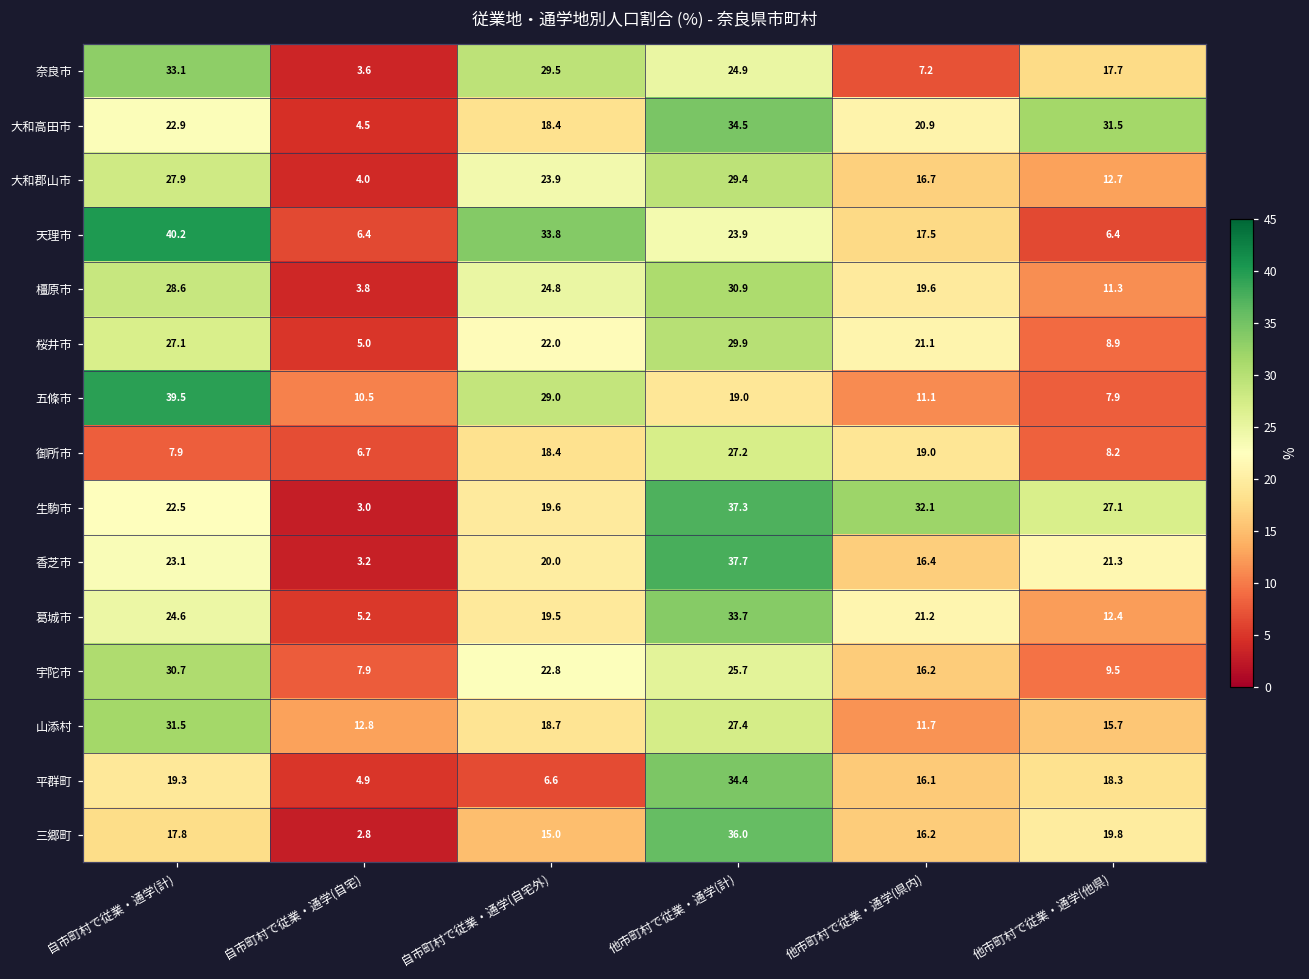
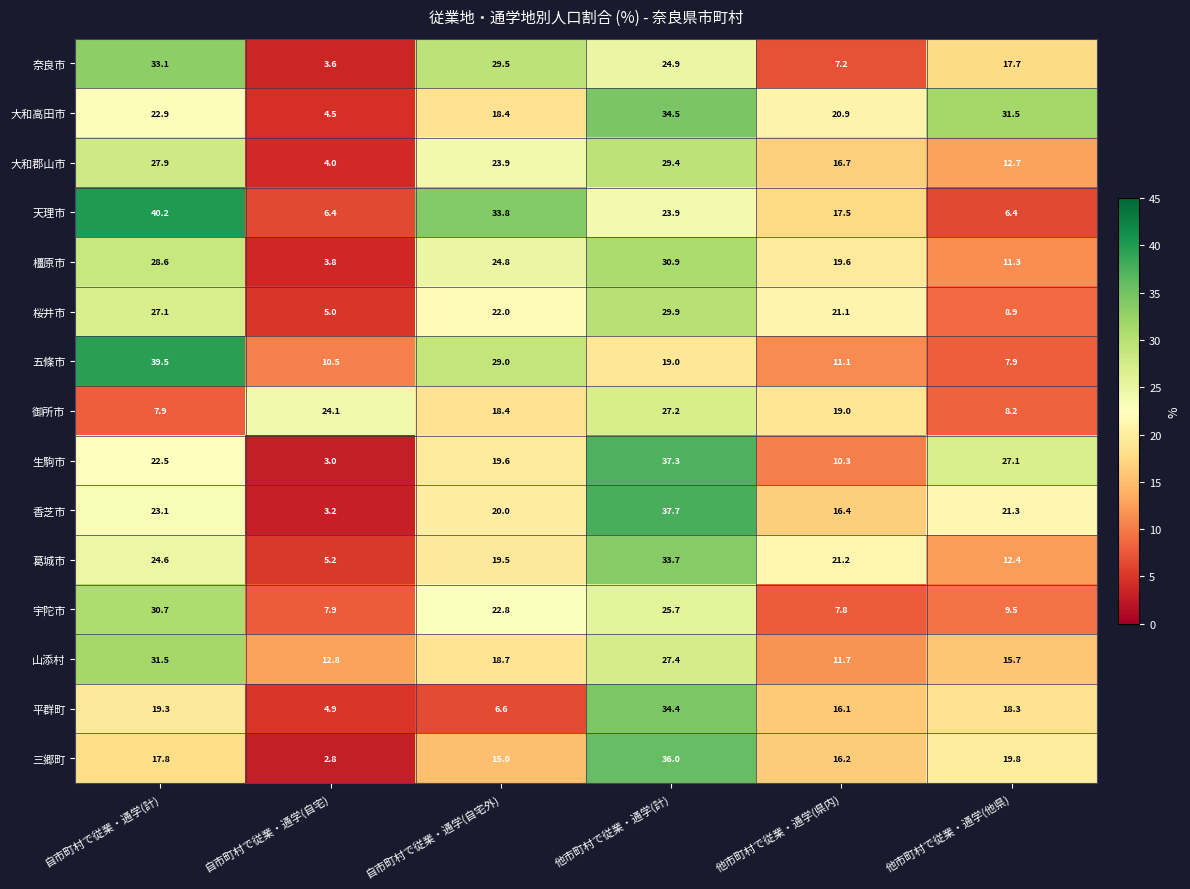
  {
    "奈良市": {
      "自市町村で従業・通学(計)": 33.1,
      "自市町村で従業・通学(自宅)": 3.6,
      "自市町村で従業・通学(自宅外)": 29.5,
      "他市町村で従業・通学(計)": 24.9,
      "他市町村で従業・通学(県内)": 7.2,
      "他市町村で従業・通学(他県)": 17.7
    },
    "大和高田市": {
      "自市町村で従業・通学(計)": 22.9,
      "自市町村で従業・通学(自宅)": 4.5,
      "自市町村で従業・通学(自宅外)": 18.4,
      "他市町村で従業・通学(計)": 34.5,
      "他市町村で従業・通学(県内)": 20.9,
      "他市町村で従業・通学(他県)": 31.5
    },
    "大和郡山市": {
      "自市町村で従業・通学(計)": 27.9,
      "自市町村で従業・通学(自宅)": 4.0,
      "自市町村で従業・通学(自宅外)": 23.9,
      "他市町村で従業・通学(計)": 29.4,
      "他市町村で従業・通学(県内)": 16.7,
      "他市町村で従業・通学(他県)": 12.7
    },
    "天理市": {
      "自市町村で従業・通学(計)": 40.2,
      "自市町村で従業・通学(自宅)": 6.4,
      "自市町村で従業・通学(自宅外)": 33.8,
      "他市町村で従業・通学(計)": 23.9,
      "他市町村で従業・通学(県内)": 17.5,
      "他市町村で従業・通学(他県)": 6.4
    },
    "橿原市": {
      "自市町村で従業・通学(計)": 28.6,
      "自市町村で従業・通学(自宅)": 3.8,
      "自市町村で従業・通学(自宅外)": 24.8,
      "他市町村で従業・通学(計)": 30.9,
      "他市町村で従業・通学(県内)": 19.6,
      "他市町村で従業・通学(他県)": 11.3
    },
    "桜井市": {
      "自市町村で従業・通学(計)": 27.1,
      "自市町村で従業・通学(自宅)": 5.0,
      "自市町村で従業・通学(自宅外)": 22.0,
      "他市町村で従業・通学(計)": 29.9,
      "他市町村で従業・通学(県内)": 21.1,
      "他市町村で従業・通学(他県)": 8.9
    },
    "五條市": {
      "自市町村で従業・通学(計)": 39.5,
      "自市町村で従業・通学(自宅)": 10.5,
      "自市町村で従業・通学(自宅外)": 29.0,
      "他市町村で従業・通学(計)": 19.0,
      "他市町村で従業・通学(県内)": 11.1,
      "他市町村で従業・通学(他県)": 7.9
    },
    "御所市": {
      "自市町村で従業・通学(計)": 7.9,
-     "自市町村で従業・通学(自宅)": 6.7,
+     "自市町村で従業・通学(自宅)": 24.1,
      "自市町村で従業・通学(自宅外)": 18.4,
      "他市町村で従業・通学(計)": 27.2,
      "他市町村で従業・通学(県内)": 19.0,
      "他市町村で従業・通学(他県)": 8.2
    },
    "生駒市": {
      "自市町村で従業・通学(計)": 22.5,
      "自市町村で従業・通学(自宅)": 3.0,
      "自市町村で従業・通学(自宅外)": 19.6,
      "他市町村で従業・通学(計)": 37.3,
-     "他市町村で従業・通学(県内)": 32.1,
+     "他市町村で従業・通学(県内)": 10.3,
      "他市町村で従業・通学(他県)": 27.1
    },
    "香芝市": {
      "自市町村で従業・通学(計)": 23.1,
      "自市町村で従業・通学(自宅)": 3.2,
      "自市町村で従業・通学(自宅外)": 20.0,
      "他市町村で従業・通学(計)": 37.7,
      "他市町村で従業・通学(県内)": 16.4,
      "他市町村で従業・通学(他県)": 21.3
    },
    "葛城市": {
      "自市町村で従業・通学(計)": 24.6,
      "自市町村で従業・通学(自宅)": 5.2,
      "自市町村で従業・通学(自宅外)": 19.5,
      "他市町村で従業・通学(計)": 33.7,
      "他市町村で従業・通学(県内)": 21.2,
      "他市町村で従業・通学(他県)": 12.4
    },
    "宇陀市": {
      "自市町村で従業・通学(計)": 30.7,
      "自市町村で従業・通学(自宅)": 7.9,
      "自市町村で従業・通学(自宅外)": 22.8,
      "他市町村で従業・通学(計)": 25.7,
-     "他市町村で従業・通学(県内)": 16.2,
+     "他市町村で従業・通学(県内)": 7.8,
      "他市町村で従業・通学(他県)": 9.5
    },
    "山添村": {
      "自市町村で従業・通学(計)": 31.5,
      "自市町村で従業・通学(自宅)": 12.8,
      "自市町村で従業・通学(自宅外)": 18.7,
      "他市町村で従業・通学(計)": 27.4,
      "他市町村で従業・通学(県内)": 11.7,
      "他市町村で従業・通学(他県)": 15.7
    },
    "平群町": {
      "自市町村で従業・通学(計)": 19.3,
      "自市町村で従業・通学(自宅)": 4.9,
      "自市町村で従業・通学(自宅外)": 6.6,
      "他市町村で従業・通学(計)": 34.4,
      "他市町村で従業・通学(県内)": 16.1,
      "他市町村で従業・通学(他県)": 18.3
    },
    "三郷町": {
      "自市町村で従業・通学(計)": 17.8,
      "自市町村で従業・通学(自宅)": 2.8,
      "自市町村で従業・通学(自宅外)": 15.0,
      "他市町村で従業・通学(計)": 36.0,
      "他市町村で従業・通学(県内)": 16.2,
      "他市町村で従業・通学(他県)": 19.8
    }
  }
